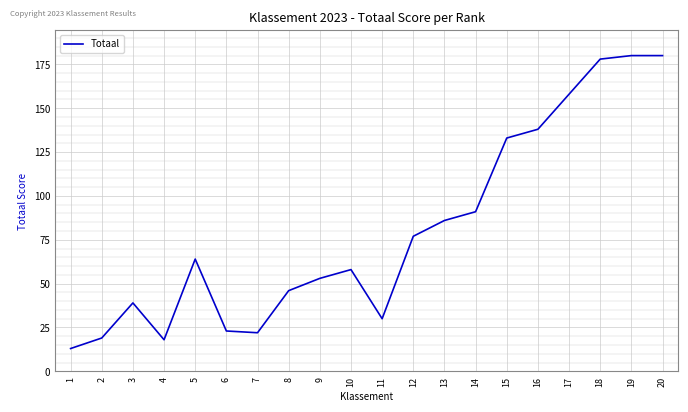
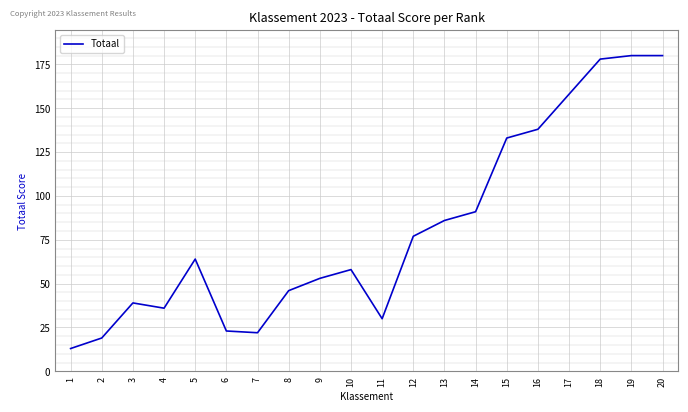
  {
    "1": 13,
    "2": 19,
    "3": 39,
-   "4": 18,
+   "4": 36,
    "5": 64,
    "6": 23,
    "7": 22,
    "8": 46,
    "9": 53,
    "10": 58,
    "11": 30,
    "12": 77,
    "13": 86,
    "14": 91,
    "15": 133,
    "16": 138,
    "17": 158,
    "18": 178,
    "19": 180,
    "20": 180
  }
